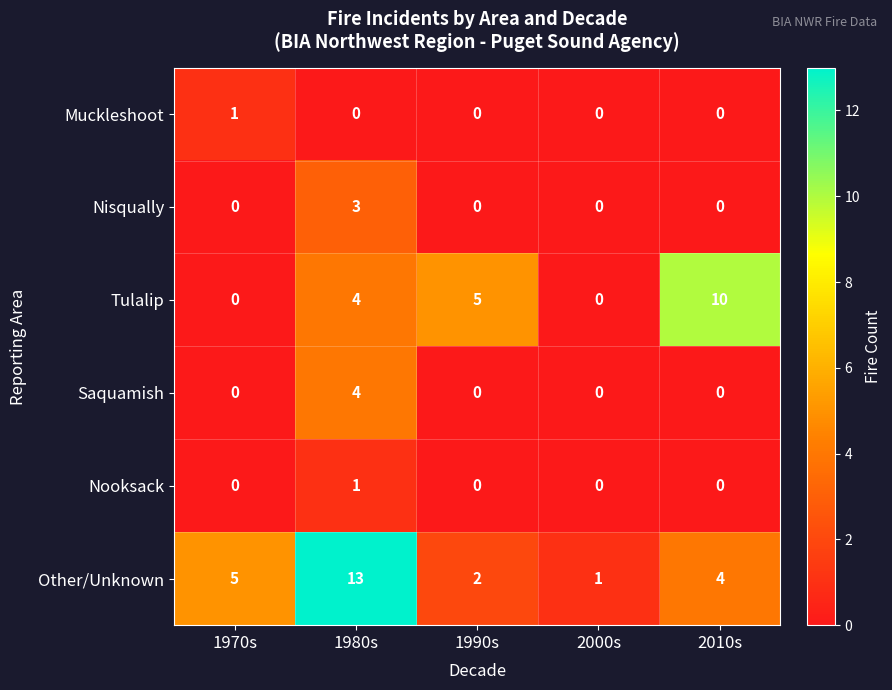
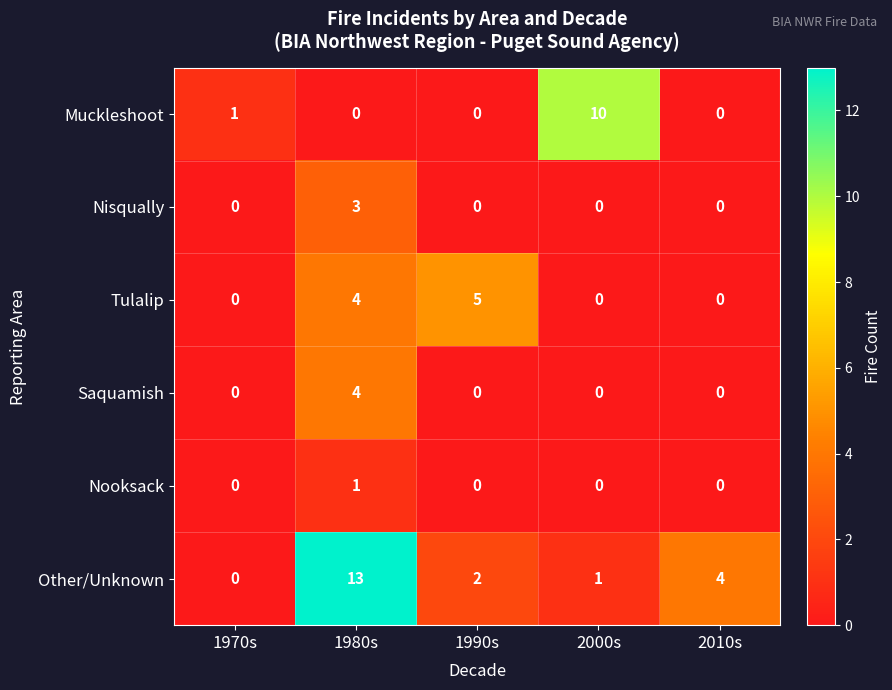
  {
    "Muckleshoot": {
      "1970s": 1,
      "1980s": 0,
      "1990s": 0,
-     "2000s": 0,
+     "2000s": 10,
      "2010s": 0
    },
    "Nisqually": {
      "1970s": 0,
      "1980s": 3,
      "1990s": 0,
      "2000s": 0,
      "2010s": 0
    },
    "Tulalip": {
      "1970s": 0,
      "1980s": 4,
      "1990s": 5,
      "2000s": 0,
-     "2010s": 10
+     "2010s": 0
    },
    "Saquamish": {
      "1970s": 0,
      "1980s": 4,
      "1990s": 0,
      "2000s": 0,
      "2010s": 0
    },
    "Nooksack": {
      "1970s": 0,
      "1980s": 1,
      "1990s": 0,
      "2000s": 0,
      "2010s": 0
    },
    "Other/Unknown": {
-     "1970s": 5,
+     "1970s": 0,
      "1980s": 13,
      "1990s": 2,
      "2000s": 1,
      "2010s": 4
    }
  }
